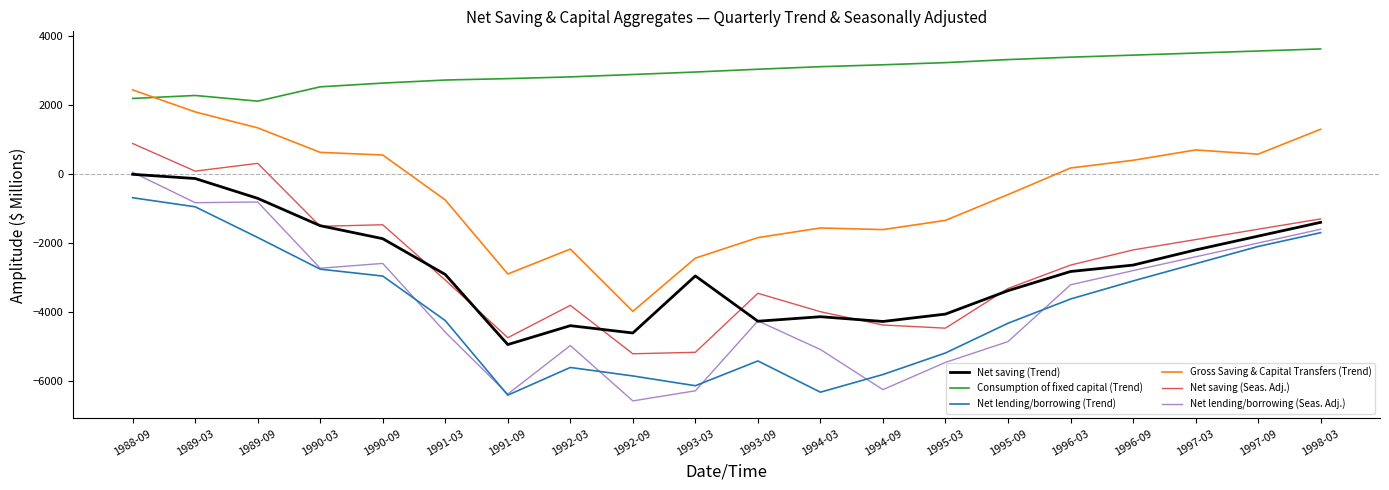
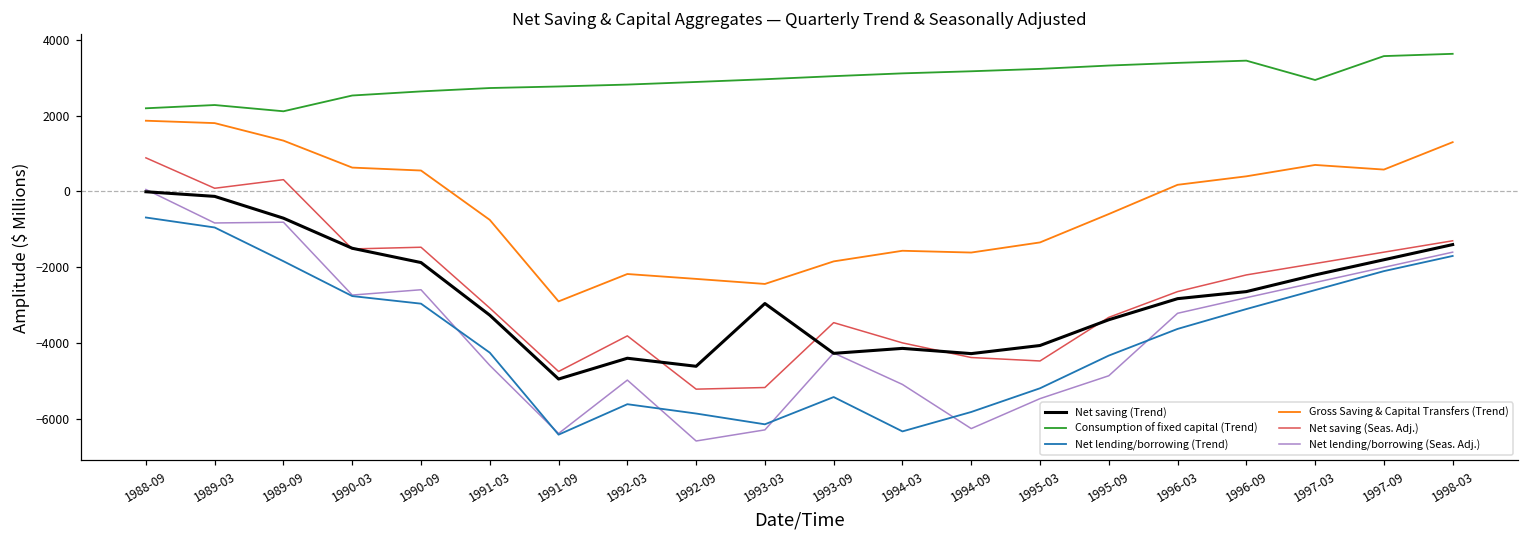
  {
    "Net saving (Trend)": {
      "1989-03": -100,
      "1989-09": -700,
      "1990-09": -1900,
-     "1991-03": -2900,
+     "1991-03": -3300,
      "1991-09": -4900,
      "1992-03": -4400,
      "1992-09": -4600,
      "1993-03": -3000,
      "1994-03": -4100,
      "1994-09": -4300,
      "1995-03": -4100,
      "1996-03": -2800,
      "1996-09": -2600,
      "1997-03": -2200,
      "1997-09": -1800,
      "1998-03": -1400
    },
    "Consumption of fixed capital (Trend)": {
      "1988-09": 2200,
      "1989-03": 2300,
      "1989-09": 2100,
      "1990-03": 2500,
      "1990-09": 2600,
      "1991-03": 2700,
      "1991-09": 2800,
      "1992-03": 2800,
      "1992-09": 2900,
      "1993-03": 3000,
      "1993-09": 3000,
      "1994-03": 3100,
      "1994-09": 3200,
      "1995-03": 3200,
      "1995-09": 3300,
      "1996-03": 3400,
      "1996-09": 3500,
-     "1997-03": 3500,
+     "1997-03": 2900,
      "1997-09": 3600,
      "1998-03": 3600
    },
    "Net lending/borrowing (Trend)": {
      "1988-09": -700,
      "1989-03": -900,
      "1989-09": -1800,
      "1990-09": -3000,
      "1991-03": -4300,
      "1992-03": -5600,
      "1992-09": -5900,
      "1993-03": -6100,
      "1993-09": -5400,
      "1994-03": -6300,
      "1994-09": -5800,
      "1995-03": -5200,
      "1995-09": -4300,
      "1996-03": -3600,
      "1996-09": -3100,
      "1997-03": -2600,
      "1997-09": -2100,
      "1998-03": -1700
    },
    "Gross Saving & Capital Transfers (Trend)": {
-     "1988-09": 2400,
+     "1988-09": 1900,
      "1989-03": 1800,
      "1989-09": 1300,
      "1990-03": 600,
      "1990-09": 600,
      "1991-03": -700,
      "1991-09": -2900,
      "1992-03": -2200,
-     "1992-09": -4000,
+     "1992-09": -2300,
      "1993-03": -2400,
      "1993-09": -1800,
      "1994-03": -1600,
      "1994-09": -1600,
      "1995-03": -1300,
      "1995-09": -600,
      "1996-03": 200,
      "1996-09": 400,
      "1997-03": 700,
      "1997-09": 600,
      "1998-03": 1300
    },
    "Net saving (Seas. Adj.)": {
      "1988-09": 900,
      "1989-03": 100,
      "1989-09": 300,
      "1990-09": -1500,
      "1991-03": -3100,
      "1991-09": -4700,
      "1992-03": -3800,
      "1992-09": -5200,
      "1993-03": -5200,
      "1993-09": -3500,
      "1994-03": -4000,
      "1994-09": -4400,
      "1995-03": -4500,
      "1996-03": -2600,
      "1996-09": -2200,
      "1997-03": -1900,
      "1997-09": -1600,
      "1998-03": -1300
    },
    "Net lending/borrowing (Seas. Adj.)": {
      "1989-03": -800,
      "1989-09": -800,
      "1990-09": -2600,
      "1991-03": -4600,
      "1992-03": -5000,
      "1992-09": -6600,
      "1993-03": -6300,
      "1994-03": -5100,
      "1994-09": -6300,
      "1995-03": -5500,
      "1995-09": -4900,
      "1996-03": -3200,
      "1996-09": -2800,
      "1997-03": -2400,
      "1997-09": -2000,
      "1998-03": -1600
    }
  }
